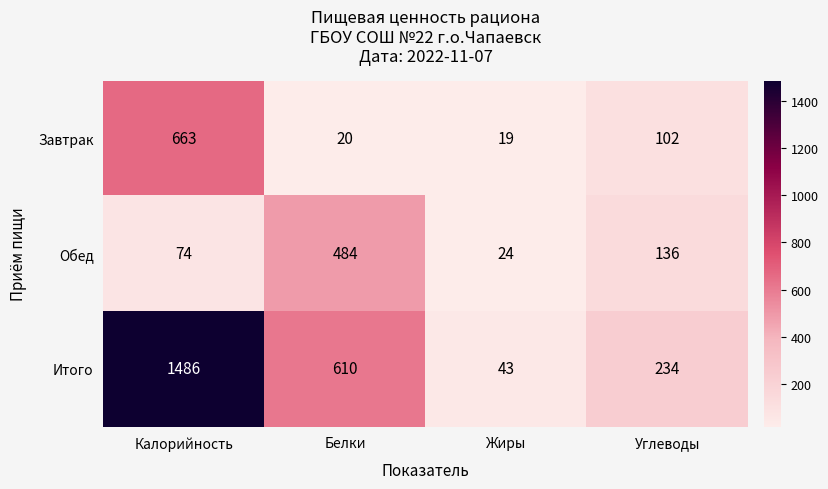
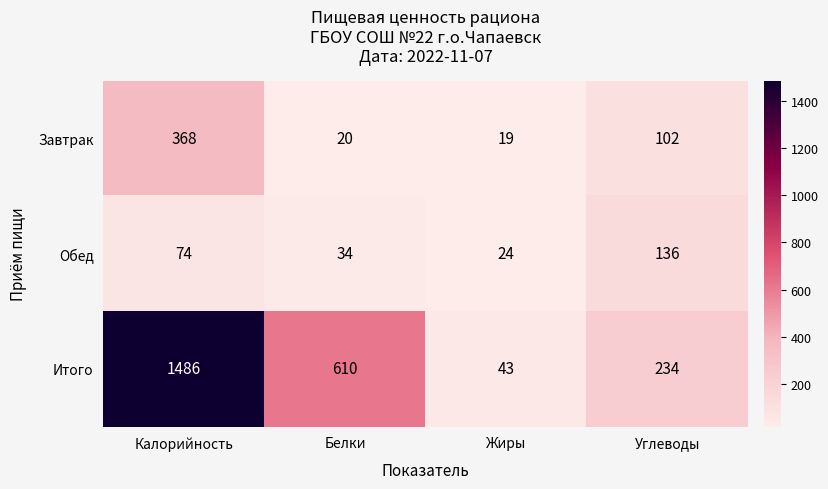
  {
    "Завтрак": {
-     "Калорийность": 663,
+     "Калорийность": 368,
      "Белки": 20,
      "Жиры": 19,
      "Углеводы": 102
    },
    "Обед": {
      "Калорийность": 74,
-     "Белки": 484,
+     "Белки": 34,
      "Жиры": 24,
      "Углеводы": 136
    },
    "Итого": {
      "Калорийность": 1486,
      "Белки": 610,
      "Жиры": 43,
      "Углеводы": 234
    }
  }
